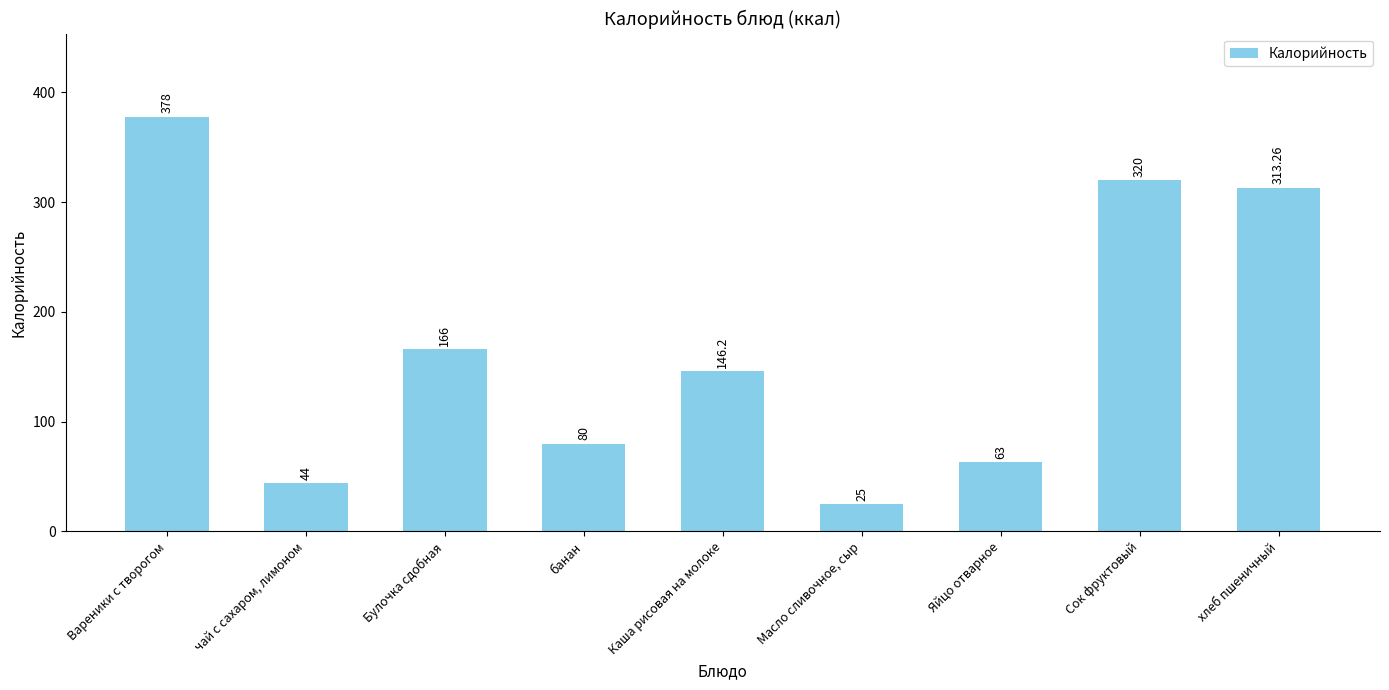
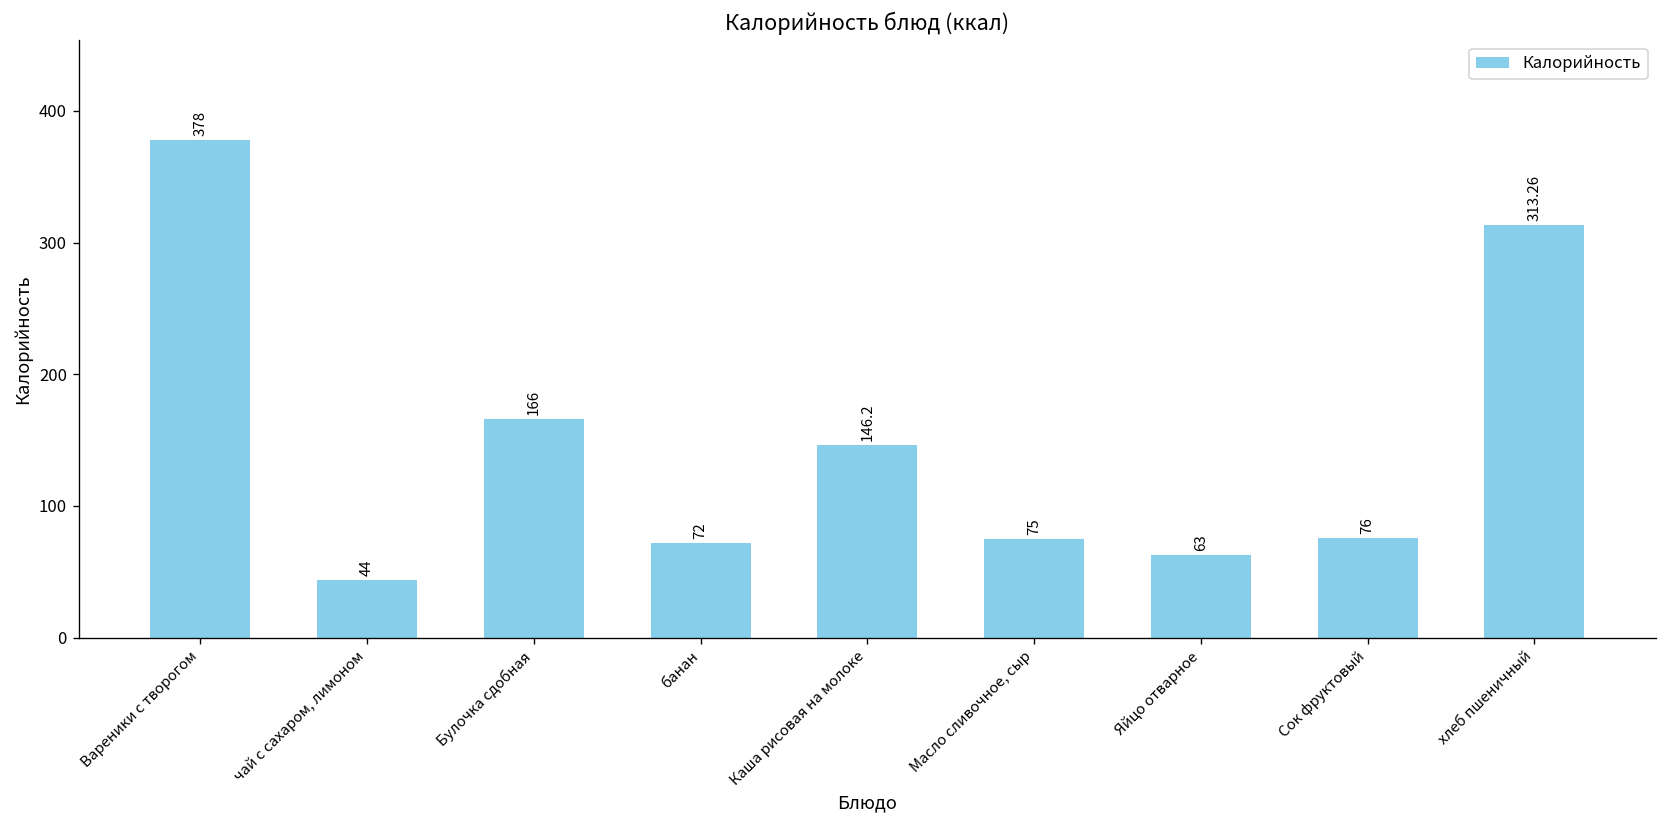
  {
    "Вареники с творогом": 378,
    "чай с сахаром, лимоном": 44,
    "Булочка сдобная": 166,
-   "банан": 80,
+   "банан": 72,
    "Каша рисовая на молоке": 146.2,
-   "Масло сливочное, сыр": 25,
+   "Масло сливочное, сыр": 75,
    "Яйцо отварное": 63,
-   "Сок фруктовый": 320,
+   "Сок фруктовый": 76,
    "хлеб пшеничный": 313.26
  }
